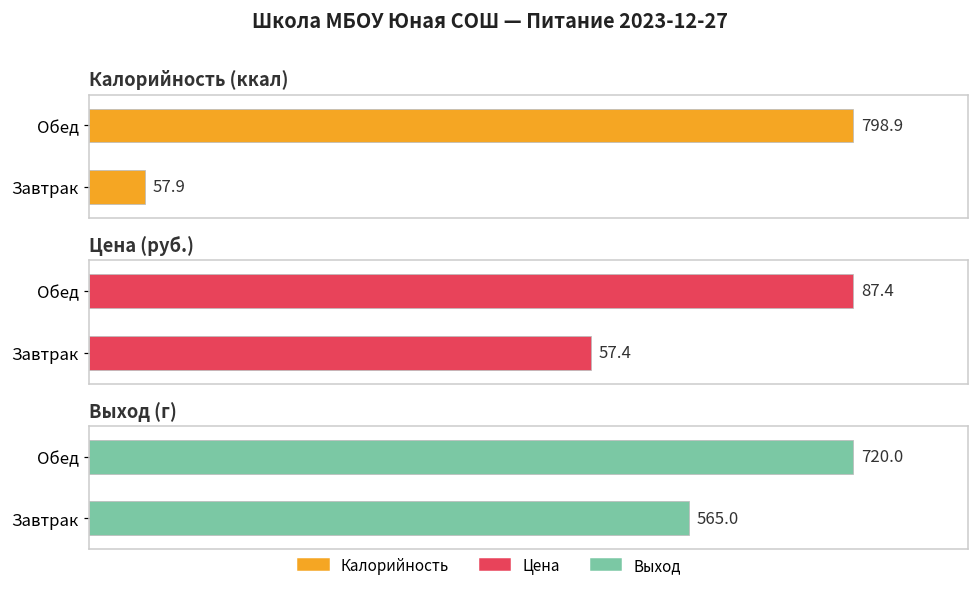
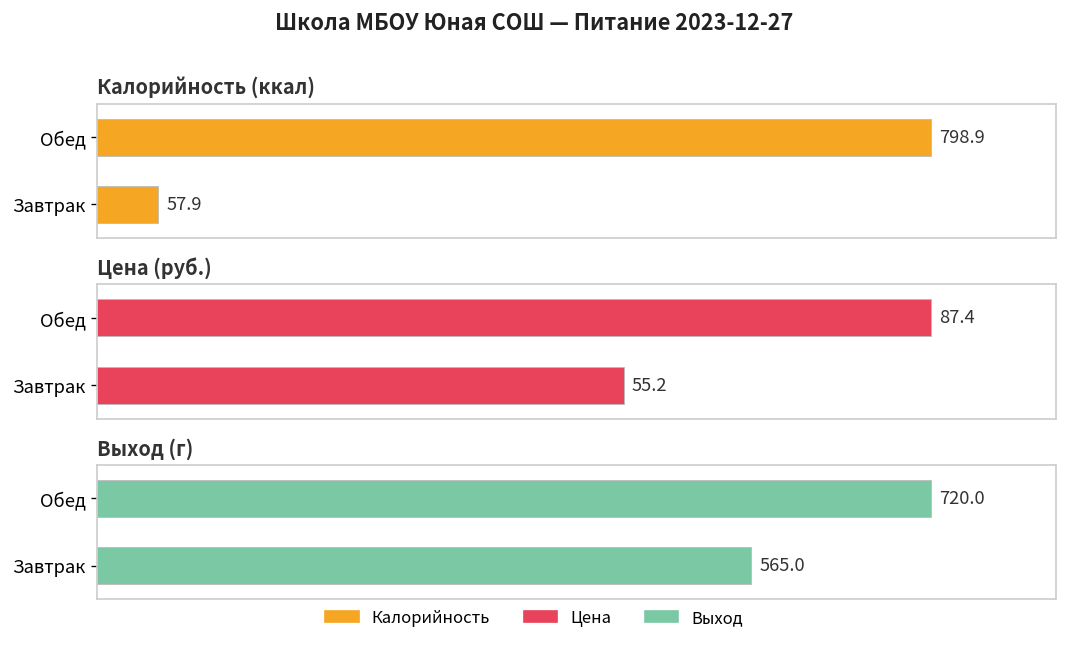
  {
    "Калорийность (ккал)": {
      "Обед": 798.9,
      "Завтрак": 57.9
    },
    "Цена (руб.)": {
      "Обед": 87.4,
-     "Завтрак": 57.4
+     "Завтрак": 55.2
    },
    "Выход (г)": {
      "Обед": 720.0,
      "Завтрак": 565.0
    }
  }
